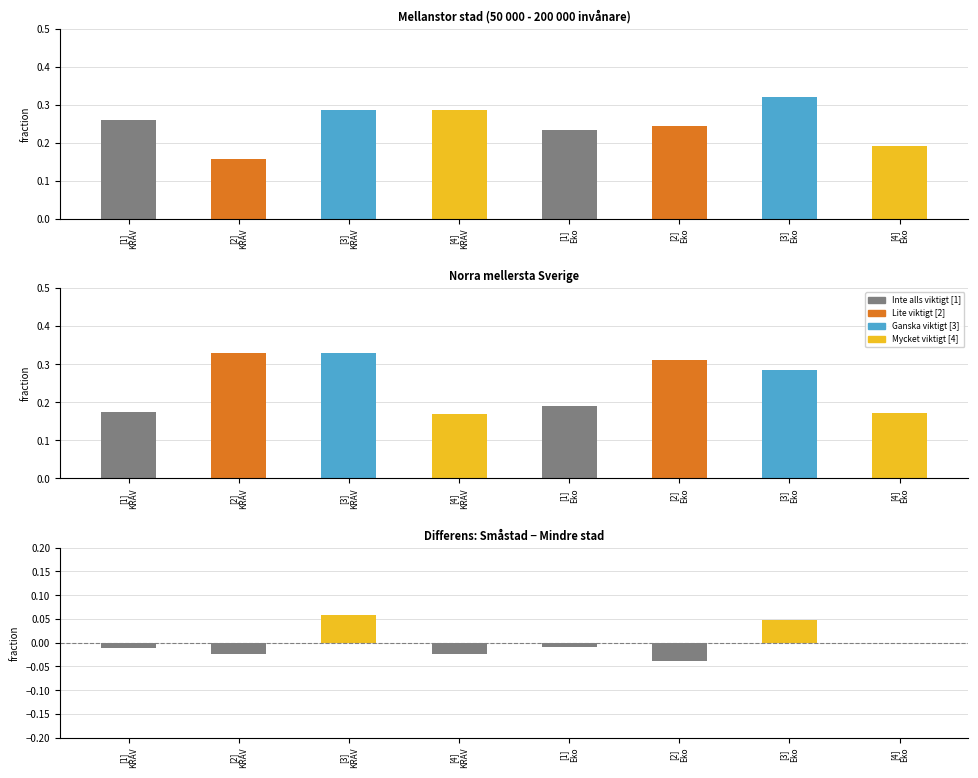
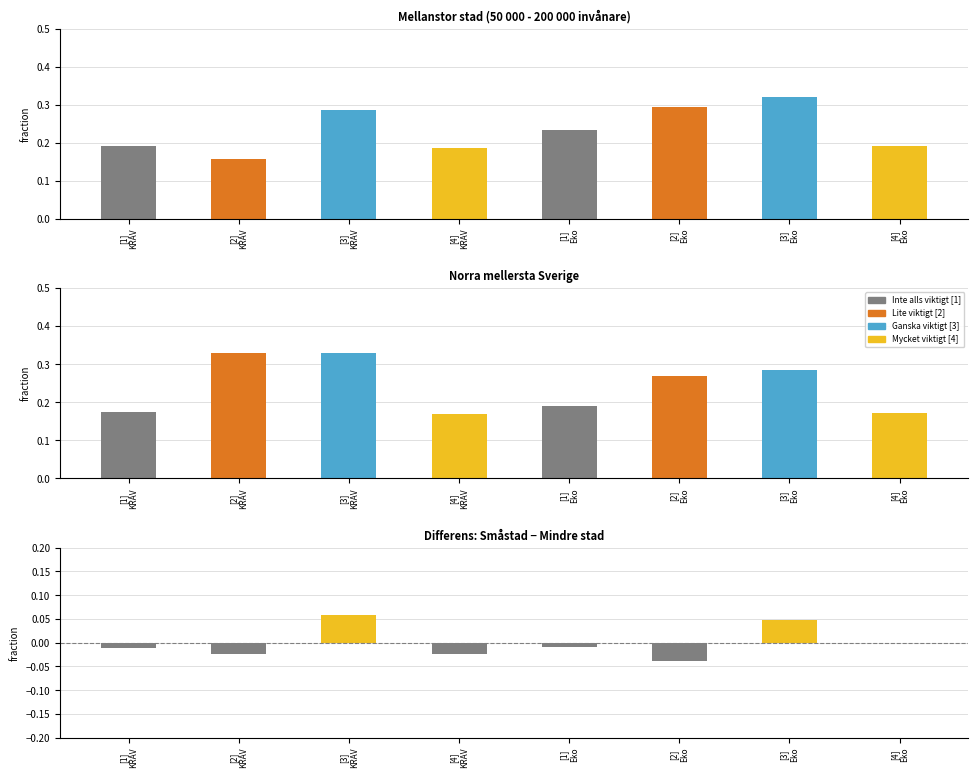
  {
    "Mellanstor stad (50 000 - 200 000 invånare)": {
-     "[1] KRAV": 0.26,
+     "[1] KRAV": 0.19,
      "[2] KRAV": 0.16,
      "[3] KRAV": 0.29,
-     "[4] KRAV": 0.29,
+     "[4] KRAV": 0.19,
      "[1] Eko": 0.23,
-     "[2] Eko": 0.24,
+     "[2] Eko": 0.30,
      "[3] Eko": 0.32,
      "[4] Eko": 0.19
    },
    "Norra mellersta Sverige": {
      "[1] KRAV": 0.17,
      "[2] KRAV": 0.33,
      "[3] KRAV": 0.33,
      "[4] KRAV": 0.17,
      "[1] Eko": 0.19,
-     "[2] Eko": 0.31,
+     "[2] Eko": 0.27,
      "[3] Eko": 0.29,
      "[4] Eko": 0.17
    },
    "Differens: Småstad − Mindre stad": {
      "[1] KRAV": -0.01,
      "[2] KRAV": -0.02,
      "[3] KRAV": 0.06,
      "[4] KRAV": -0.02,
      "[1] Eko": -0.01,
      "[2] Eko": -0.04,
      "[3] Eko": 0.05
    }
  }
